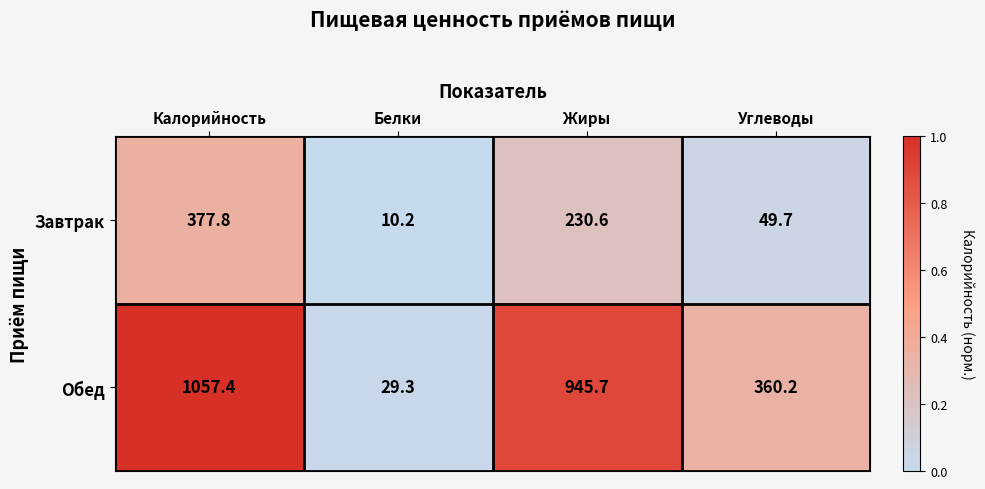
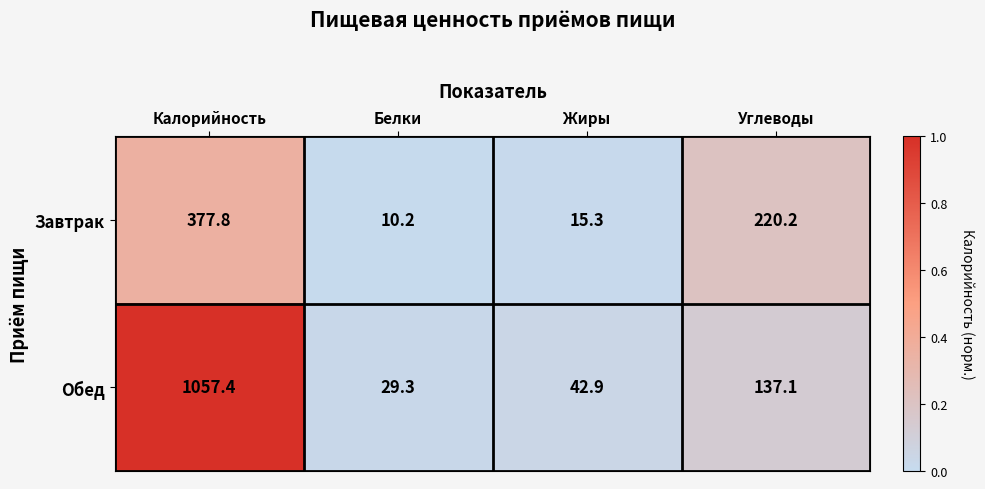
  {
    "Завтрак": {
      "Калорийность": 377.8,
      "Белки": 10.2,
-     "Жиры": 230.6,
-     "Углеводы": 49.7
+     "Жиры": 15.3,
+     "Углеводы": 220.2
    },
    "Обед": {
      "Калорийность": 1057.4,
      "Белки": 29.3,
-     "Жиры": 945.7,
-     "Углеводы": 360.2
+     "Жиры": 42.9,
+     "Углеводы": 137.1
    }
  }
